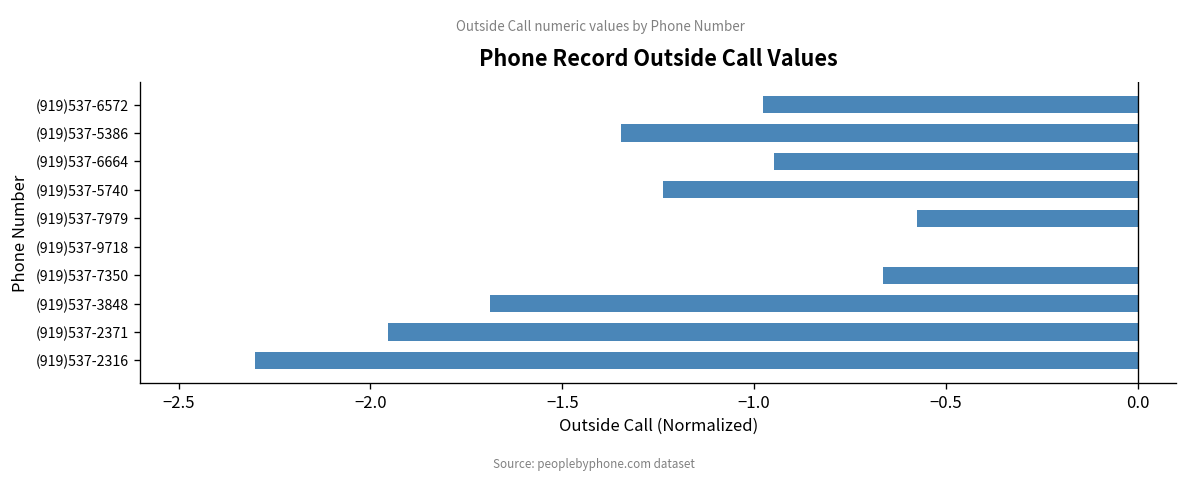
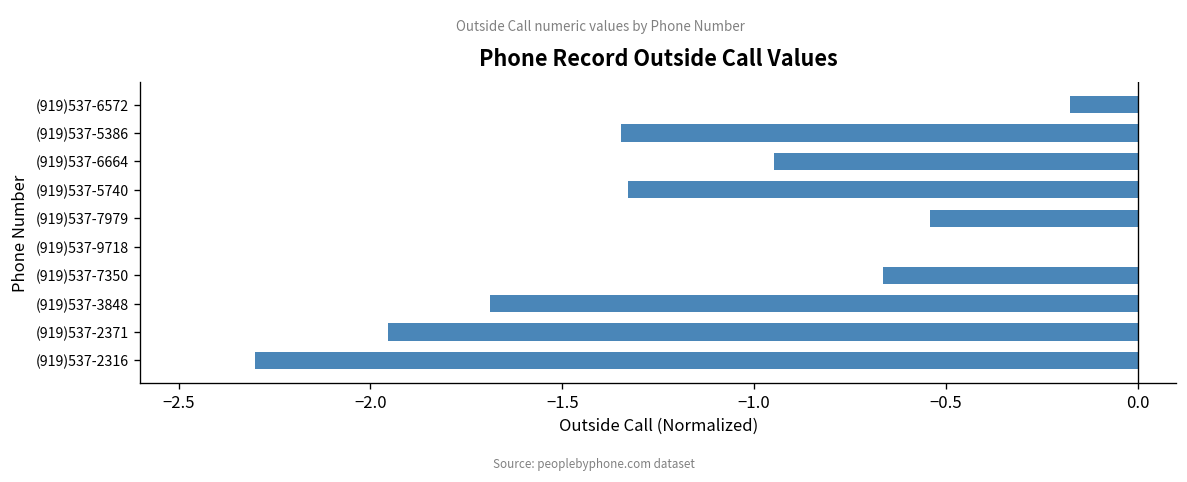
  {
-   "(919)537-6572": -0.98,
+   "(919)537-6572": -0.18,
    "(919)537-5386": -1.35,
    "(919)537-6664": -0.95,
-   "(919)537-5740": -1.24,
-   "(919)537-7979": -0.58,
+   "(919)537-5740": -1.33,
+   "(919)537-7979": -0.54,
    "(919)537-9718": 0.00,
    "(919)537-7350": -0.66,
    "(919)537-3848": -1.69,
    "(919)537-2371": -1.96,
    "(919)537-2316": -2.30
  }
